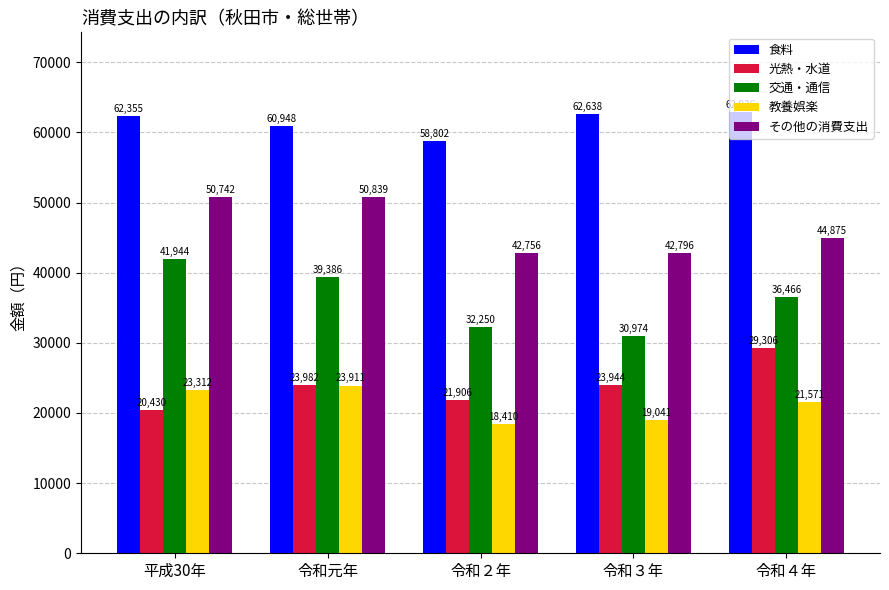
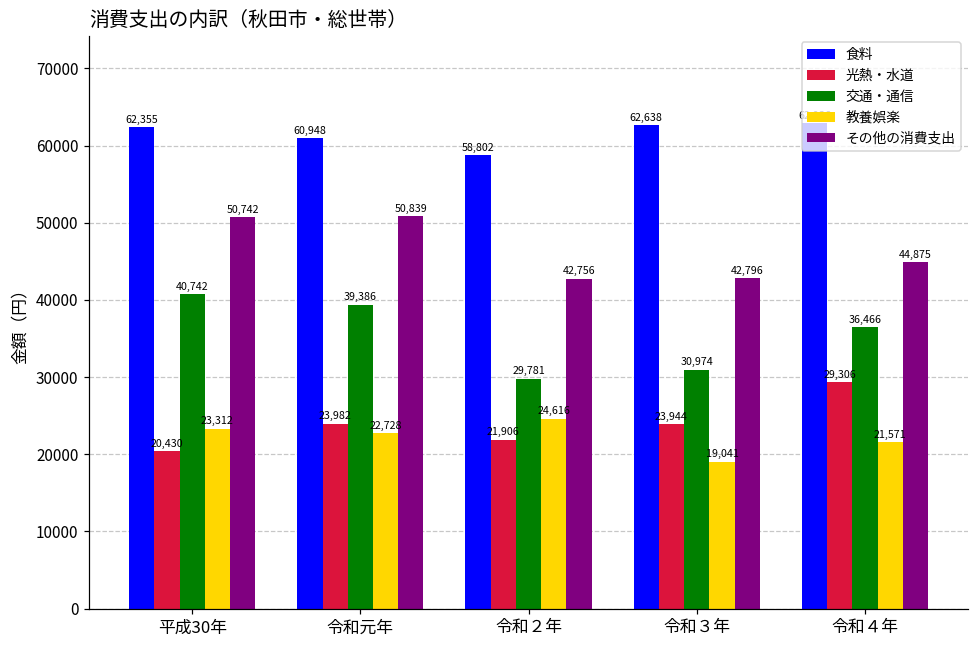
  {
    "食料": {
      "平成30年": "62,355",
      "令和元年": "60,948",
      "令和２年": "58,802",
      "令和３年": "62,638"
    },
    "光熱・水道": {
      "平成30年": "20,430",
      "令和元年": "23,982",
      "令和２年": "21,906",
      "令和３年": "23,944",
      "令和４年": "29,306"
    },
    "交通・通信": {
-     "平成30年": "41,944",
+     "平成30年": "40,742",
      "令和元年": "39,386",
-     "令和２年": "32,250",
+     "令和２年": "29,781",
      "令和３年": "30,974",
      "令和４年": "36,466"
    },
    "教養娯楽": {
      "平成30年": "23,312",
-     "令和元年": "23,911",
-     "令和２年": "18,410",
+     "令和元年": "22,728",
+     "令和２年": "24,616",
      "令和３年": "19,041",
      "令和４年": "21,571"
    },
    "その他の消費支出": {
      "平成30年": "50,742",
      "令和元年": "50,839",
      "令和２年": "42,756",
      "令和３年": "42,796",
      "令和４年": "44,875"
    }
  }
